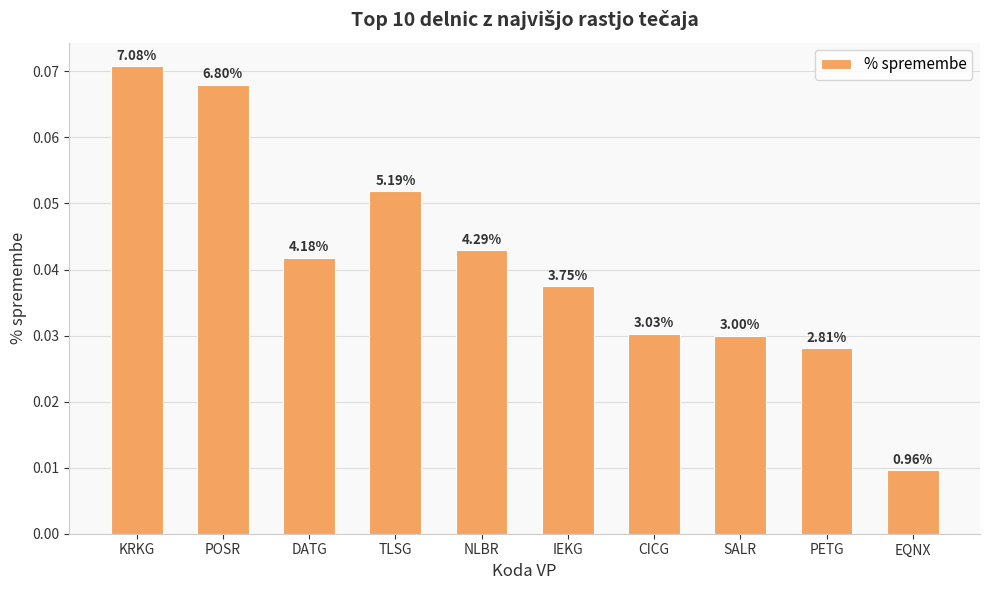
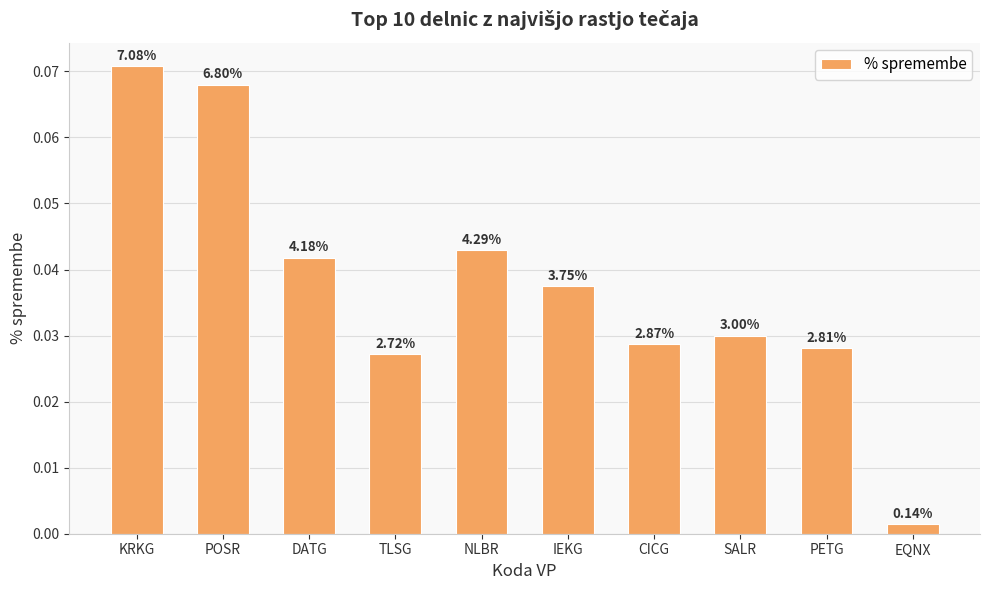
  {
    "KRKG": "7.08%",
    "POSR": "6.80%",
    "DATG": "4.18%",
-   "TLSG": "5.19%",
+   "TLSG": "2.72%",
    "NLBR": "4.29%",
    "IEKG": "3.75%",
-   "CICG": "3.03%",
+   "CICG": "2.87%",
    "SALR": "3.00%",
    "PETG": "2.81%",
-   "EQNX": "0.96%"
+   "EQNX": "0.14%"
  }
